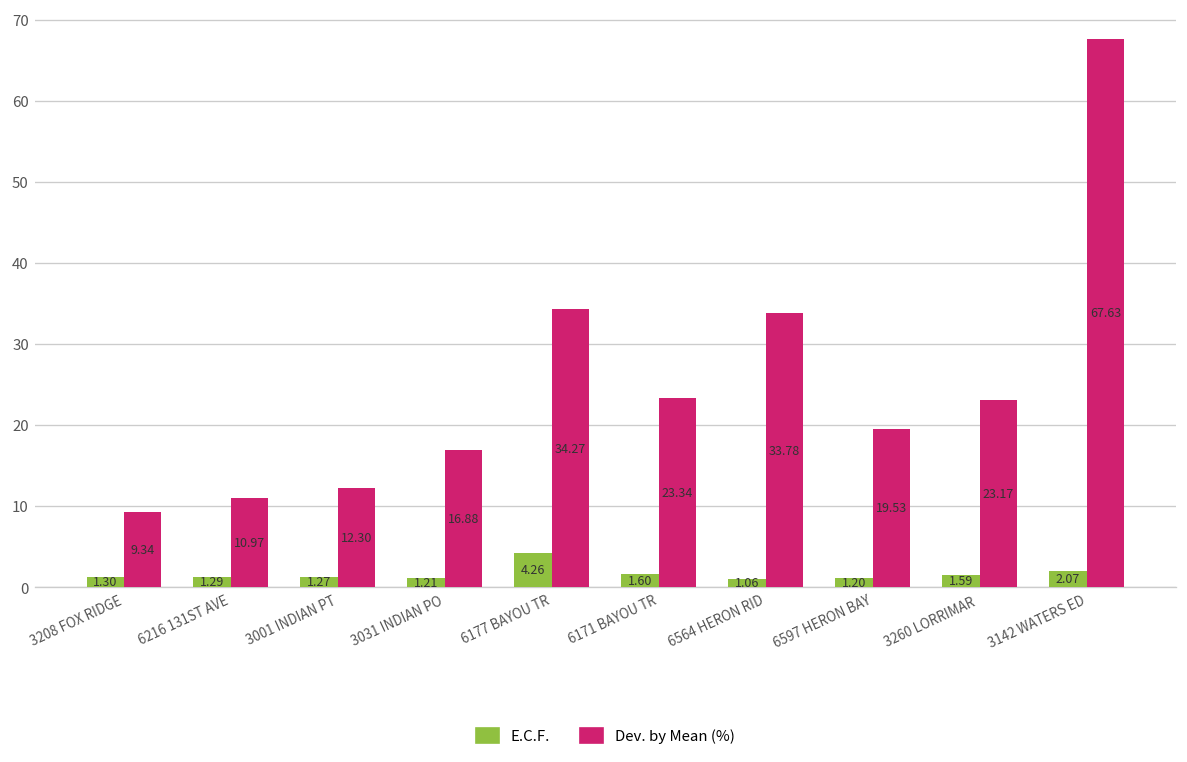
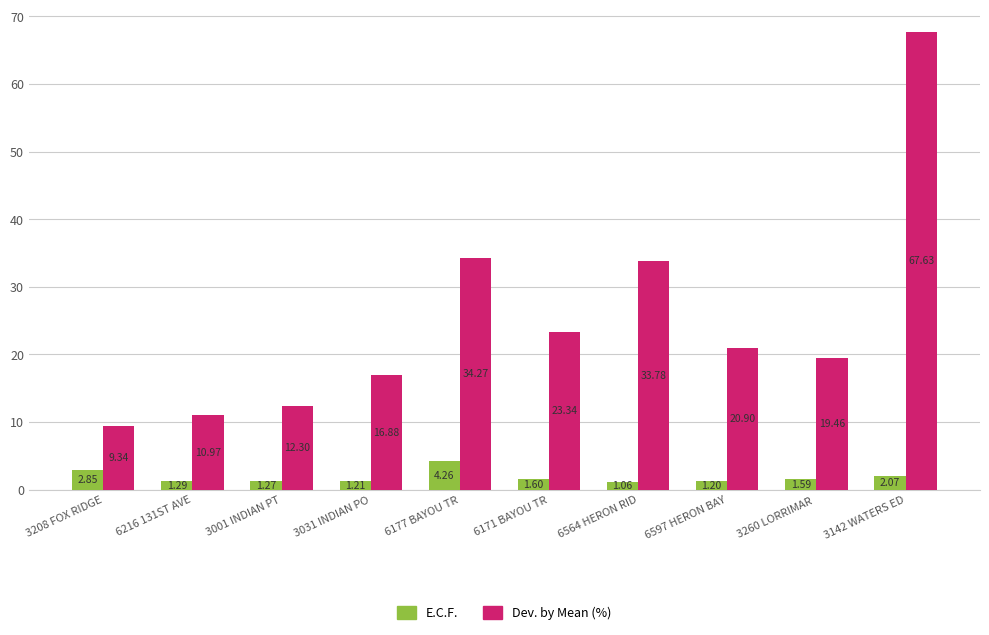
  {
    "E.C.F.": {
-     "3208 FOX RIDGE": 1.30,
+     "3208 FOX RIDGE": 2.85,
      "6216 131ST AVE": 1.29,
      "3001 INDIAN PT": 1.27,
      "3031 INDIAN PO": 1.21,
      "6177 BAYOU TR": 4.26,
      "6171 BAYOU TR": 1.60,
      "6564 HERON RID": 1.06,
      "6597 HERON BAY": 1.20,
      "3260 LORRIMAR": 1.59,
      "3142 WATERS ED": 2.07
    },
    "Dev. by Mean (%)": {
      "3208 FOX RIDGE": 9.34,
      "6216 131ST AVE": 10.97,
      "3001 INDIAN PT": 12.30,
      "3031 INDIAN PO": 16.88,
      "6177 BAYOU TR": 34.27,
      "6171 BAYOU TR": 23.34,
      "6564 HERON RID": 33.78,
-     "6597 HERON BAY": 19.53,
-     "3260 LORRIMAR": 23.17,
+     "6597 HERON BAY": 20.90,
+     "3260 LORRIMAR": 19.46,
      "3142 WATERS ED": 67.63
    }
  }
